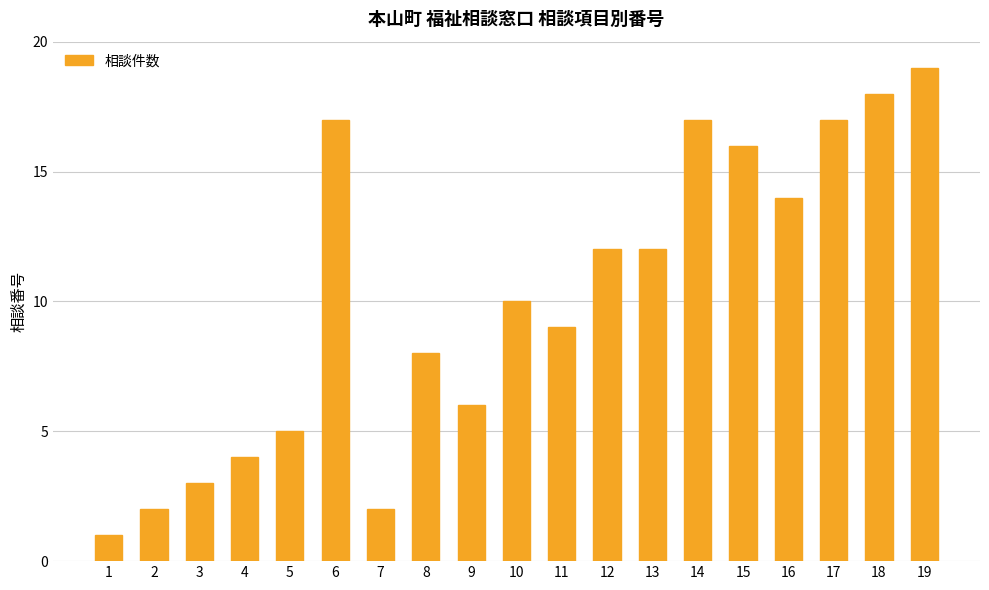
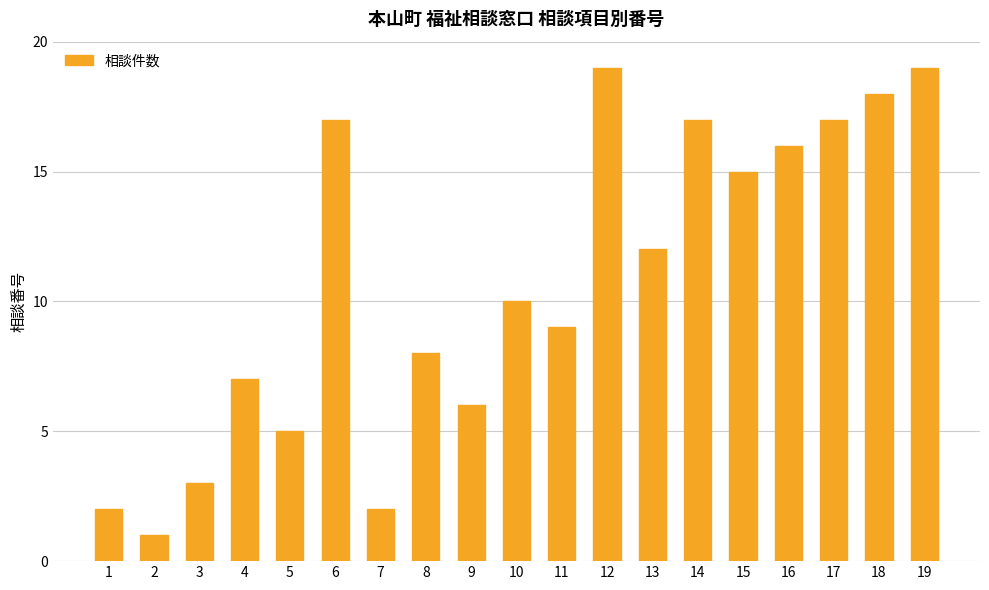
  {
-   "1": 1,
-   "2": 2,
+   "1": 2,
+   "2": 1,
    "3": 3,
-   "4": 4,
+   "4": 7,
    "5": 5,
    "6": 17,
    "7": 2,
    "8": 8,
    "9": 6,
    "10": 10,
    "11": 9,
-   "12": 12,
+   "12": 19,
    "13": 12,
    "14": 17,
-   "15": 16,
-   "16": 14,
+   "15": 15,
+   "16": 16,
    "17": 17,
    "18": 18,
    "19": 19
  }
